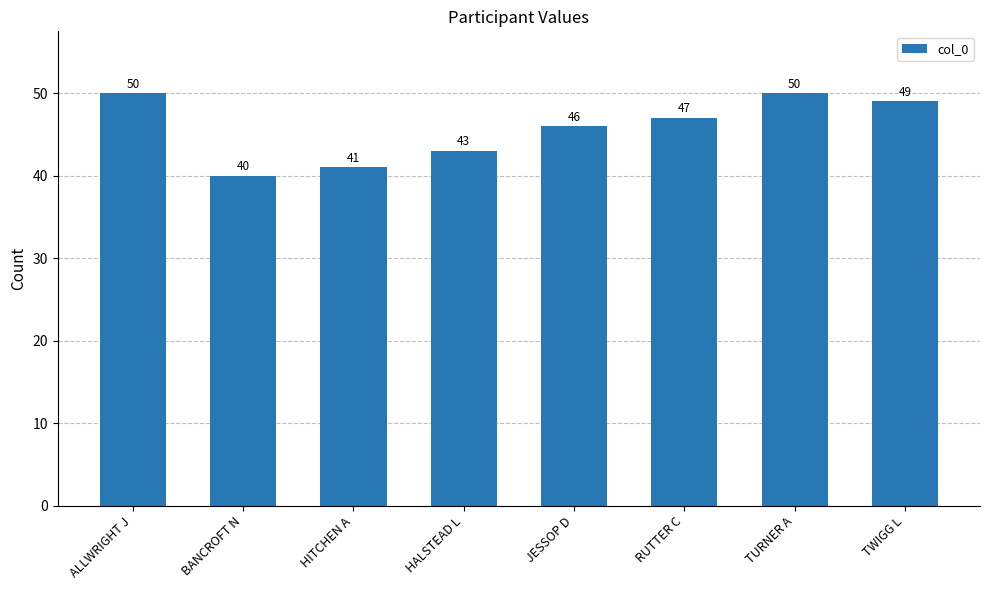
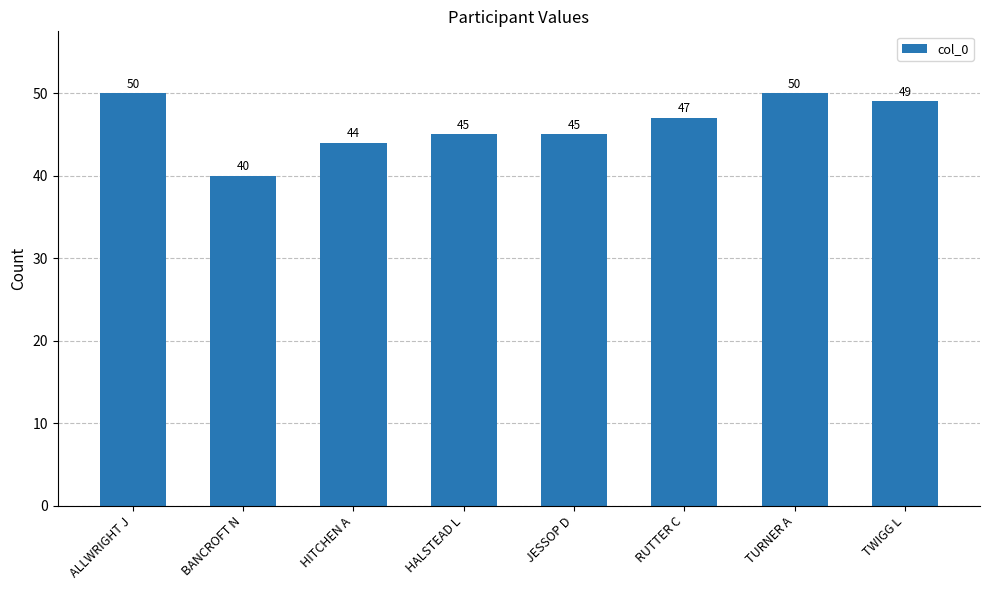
  {
    "ALLWRIGHT J": 50,
    "BANCROFT N": 40,
-   "HITCHEN A": 41,
-   "HALSTEAD L": 43,
-   "JESSOP D": 46,
+   "HITCHEN A": 44,
+   "HALSTEAD L": 45,
+   "JESSOP D": 45,
    "RUTTER C": 47,
    "TURNER A": 50,
    "TWIGG L": 49
  }
